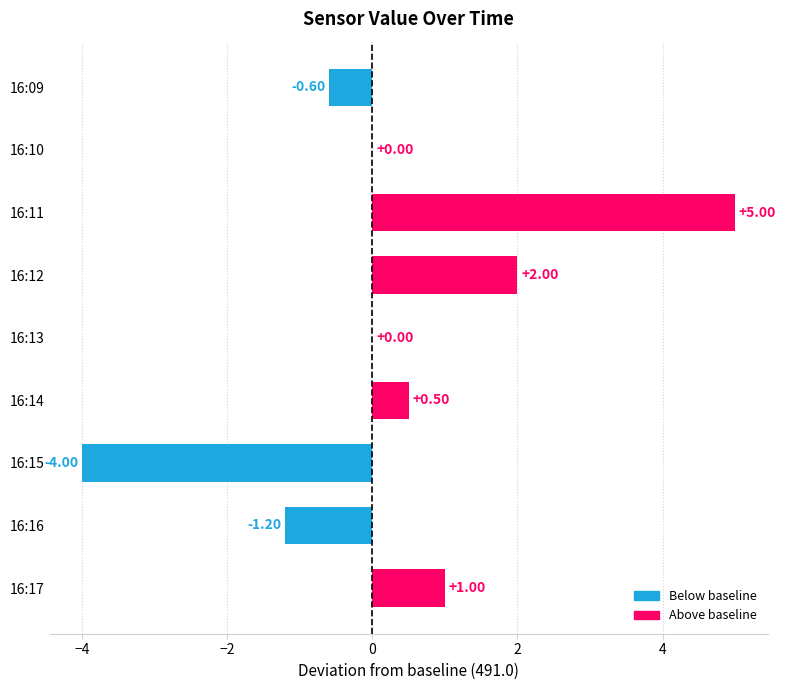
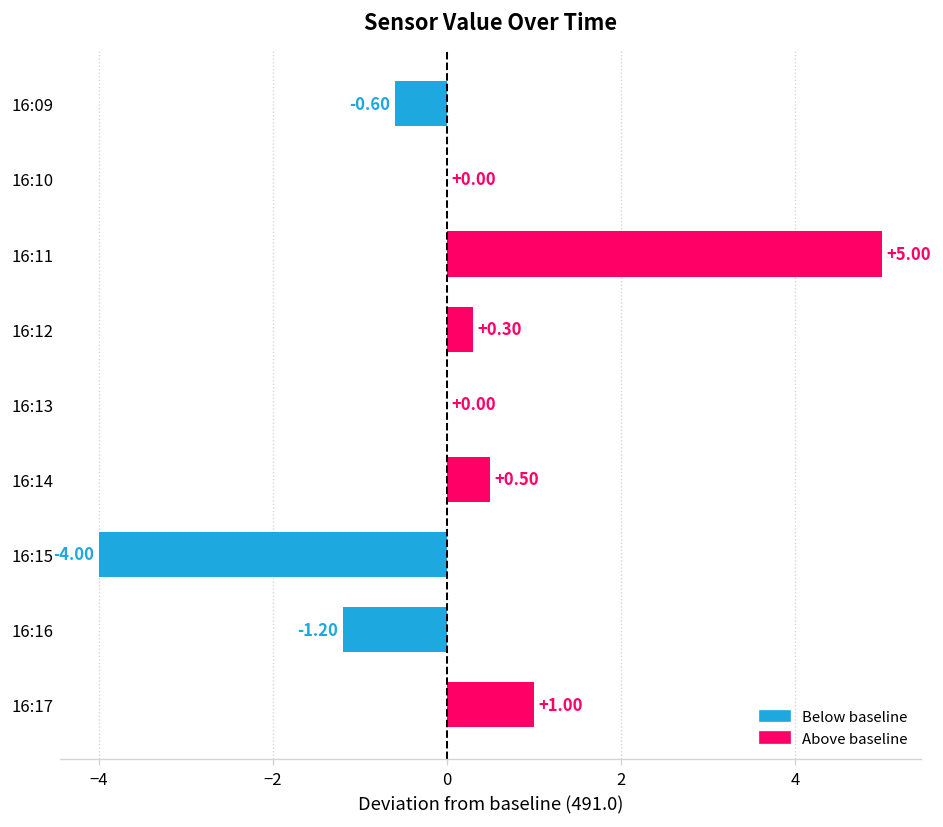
  {
    "16:09": "-0.60",
    "16:10": "+0.00",
    "16:11": "+5.00",
-   "16:12": "+2.00",
+   "16:12": "+0.30",
    "16:13": "+0.00",
    "16:14": "+0.50",
    "16:15": "-4.00",
    "16:16": "-1.20",
    "16:17": "+1.00"
  }
